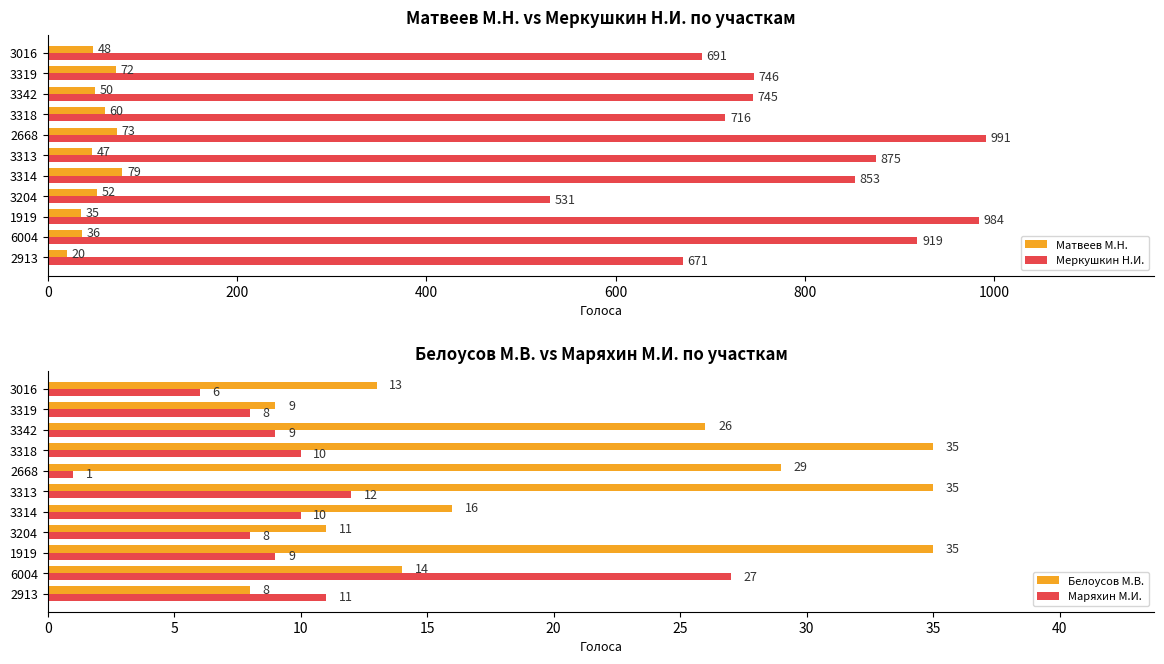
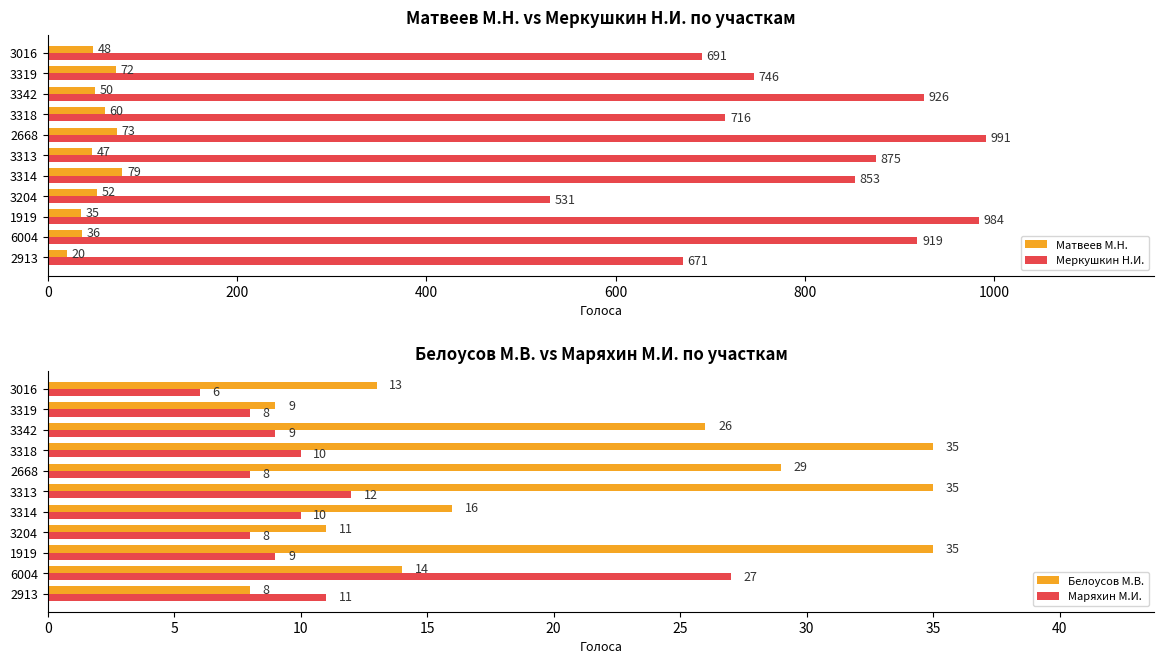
  {
    "Матвеев М.Н. vs Меркушкин Н.И. по участкам": {
      "Матвеев М.Н.": {
        "3016": 48,
        "3319": 72,
        "3342": 50,
        "3318": 60,
        "2668": 73,
        "3313": 47,
        "3314": 79,
        "3204": 52,
        "1919": 35,
        "6004": 36,
        "2913": 20
      },
      "Меркушкин Н.И.": {
        "3016": 691,
        "3319": 746,
-       "3342": 745,
+       "3342": 926,
        "3318": 716,
        "2668": 991,
        "3313": 875,
        "3314": 853,
        "3204": 531,
        "1919": 984,
        "6004": 919,
        "2913": 671
      }
    },
    "Белоусов М.В. vs Маряхин М.И. по участкам": {
      "Белоусов М.В.": {
        "3016": 13,
        "3319": 9,
        "3342": 26,
        "3318": 35,
        "2668": 29,
        "3313": 35,
        "3314": 16,
        "3204": 11,
        "1919": 35,
        "6004": 14,
        "2913": 8
      },
      "Маряхин М.И.": {
        "3016": 6,
        "3319": 8,
        "3342": 9,
        "3318": 10,
-       "2668": 1,
+       "2668": 8,
        "3313": 12,
        "3314": 10,
        "3204": 8,
        "1919": 9,
        "6004": 27,
        "2913": 11
      }
    }
  }
